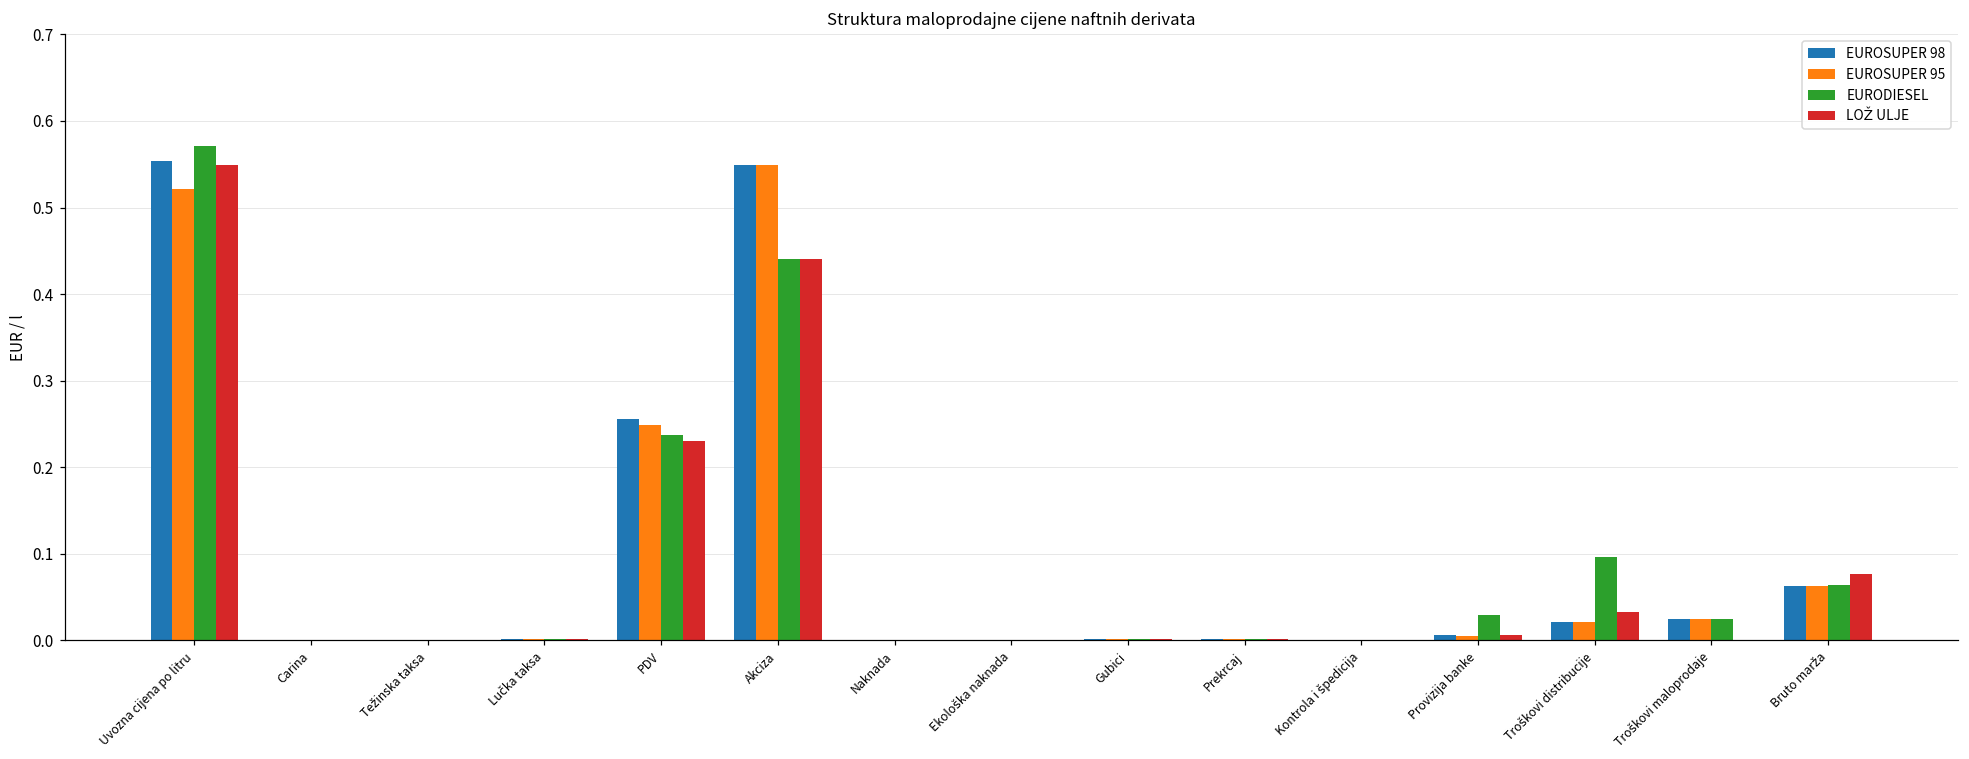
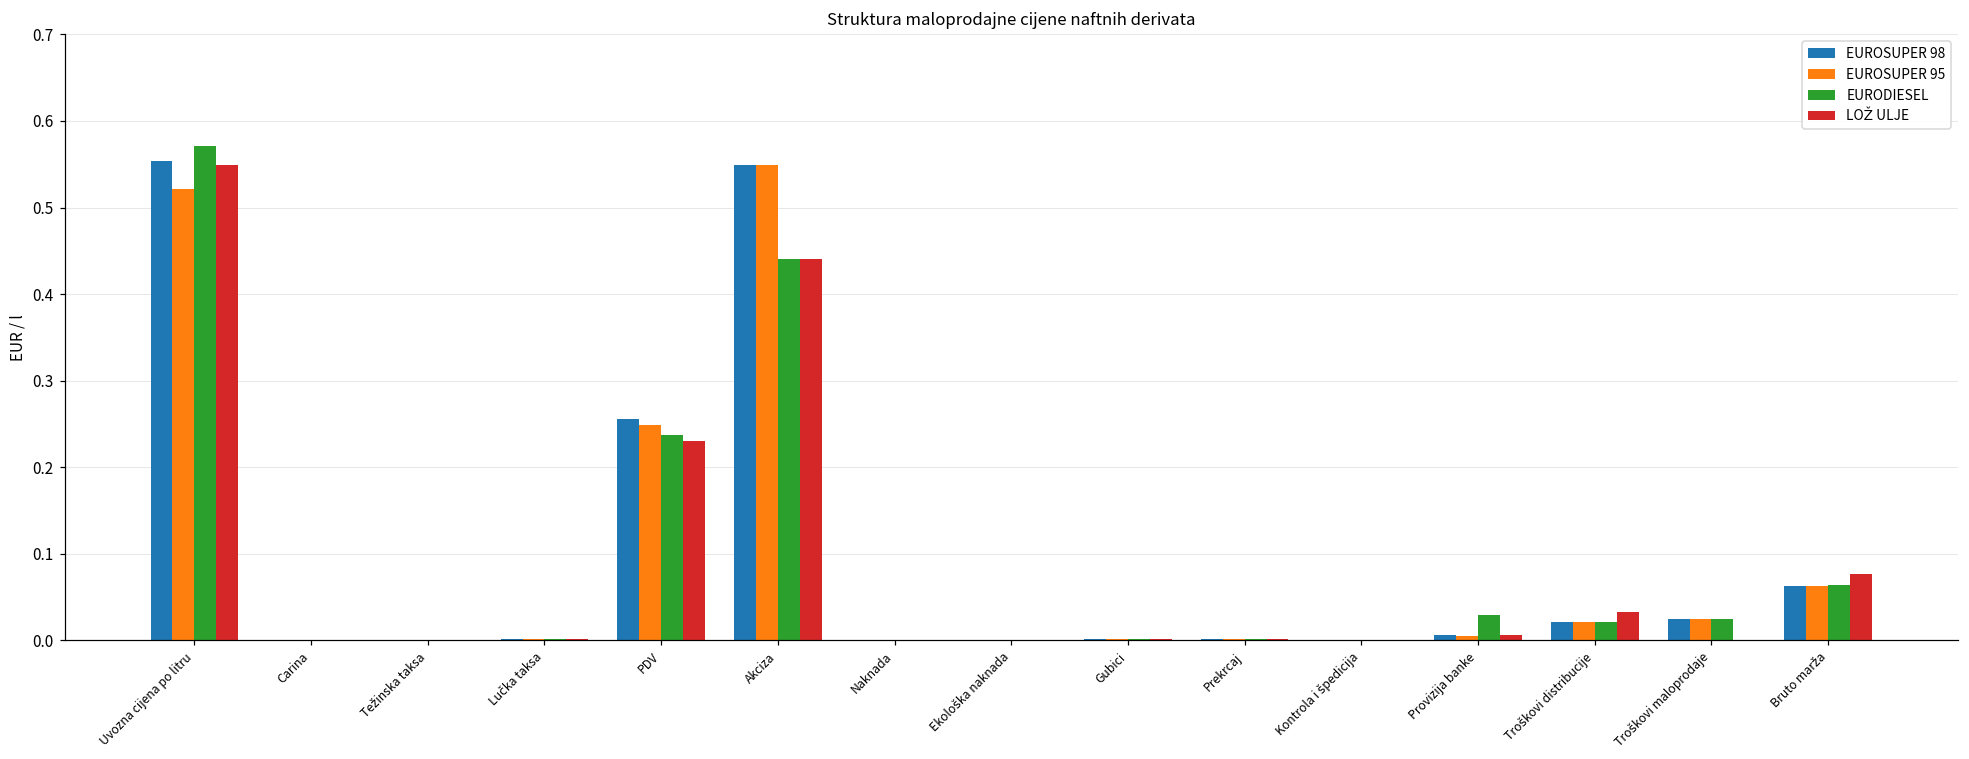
  {
    "EUROSUPER 98": {
      "Uvozna cijena po litru": 0.55,
      "Carina": 0.00,
      "Težinska taksa": 0.00,
      "PDV": 0.26,
      "Akciza": 0.55,
      "Naknada": 0.00,
      "Ekološka naknada": 0.00,
      "Provizija banke": 0.01,
      "Troškovi distribucije": 0.02,
      "Troškovi maloprodaje": 0.02,
      "Bruto marža": 0.06
    },
    "EUROSUPER 95": {
      "Uvozna cijena po litru": 0.52,
      "Carina": 0.00,
      "Težinska taksa": 0.00,
      "PDV": 0.25,
      "Akciza": 0.55,
      "Naknada": 0.00,
      "Ekološka naknada": 0.00,
      "Provizija banke": 0.01,
      "Troškovi distribucije": 0.02,
      "Troškovi maloprodaje": 0.02,
      "Bruto marža": 0.06
    },
    "EURODIESEL": {
      "Uvozna cijena po litru": 0.57,
      "Carina": 0.00,
      "Težinska taksa": 0.00,
      "PDV": 0.24,
      "Akciza": 0.44,
      "Naknada": 0.00,
      "Ekološka naknada": 0.00,
      "Provizija banke": 0.03,
-     "Troškovi distribucije": 0.10,
+     "Troškovi distribucije": 0.02,
      "Troškovi maloprodaje": 0.02,
      "Bruto marža": 0.06
    },
    "LOŽ ULJE": {
      "Uvozna cijena po litru": 0.55,
      "Carina": 0.00,
      "Težinska taksa": 0.00,
      "PDV": 0.23,
      "Akciza": 0.44,
      "Naknada": 0.00,
      "Ekološka naknada": 0.00,
      "Provizija banke": 0.01,
      "Troškovi distribucije": 0.03,
      "Troškovi maloprodaje": 0.00,
      "Bruto marža": 0.08
    }
  }
